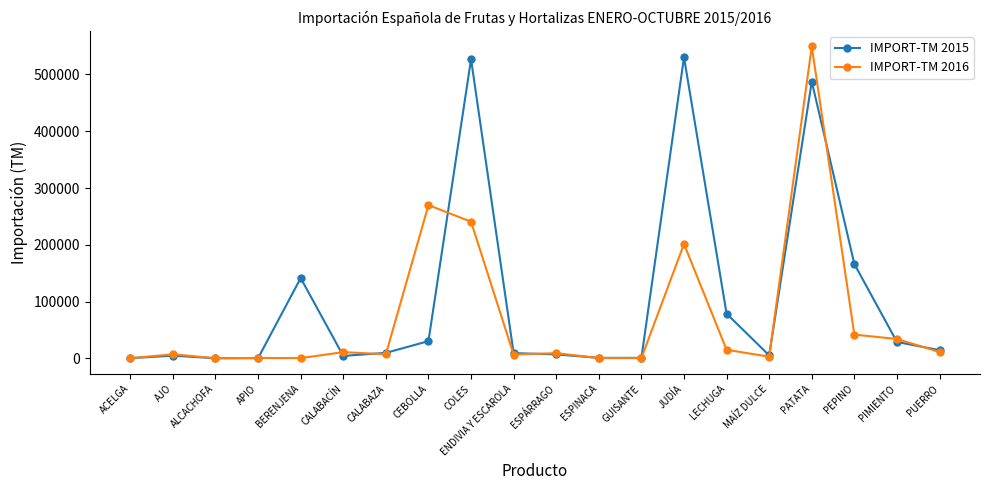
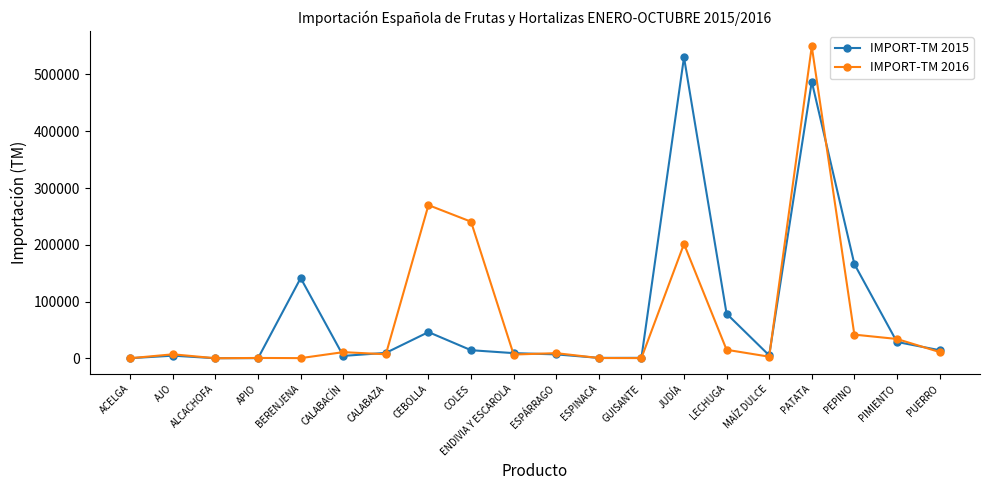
  {
    "IMPORT-TM 2015": {
      "BERENJENA": 140000,
      "CALABACÍN": 0,
-     "CEBOLLA": 30000,
-     "COLES": 530000,
+     "CEBOLLA": 50000,
+     "COLES": 10000,
      "JUDÍA": 530000,
      "LECHUGA": 80000,
      "PATATA": 490000,
      "PEPINO": 170000,
      "PIMIENTO": 30000
    },
    "IMPORT-TM 2016": {
      "BERENJENA": 0,
      "CALABACÍN": 10000,
      "CEBOLLA": 270000,
      "COLES": 240000,
      "JUDÍA": 200000,
      "LECHUGA": 20000,
      "PATATA": 550000,
      "PEPINO": 40000,
      "PIMIENTO": 30000
    }
  }
